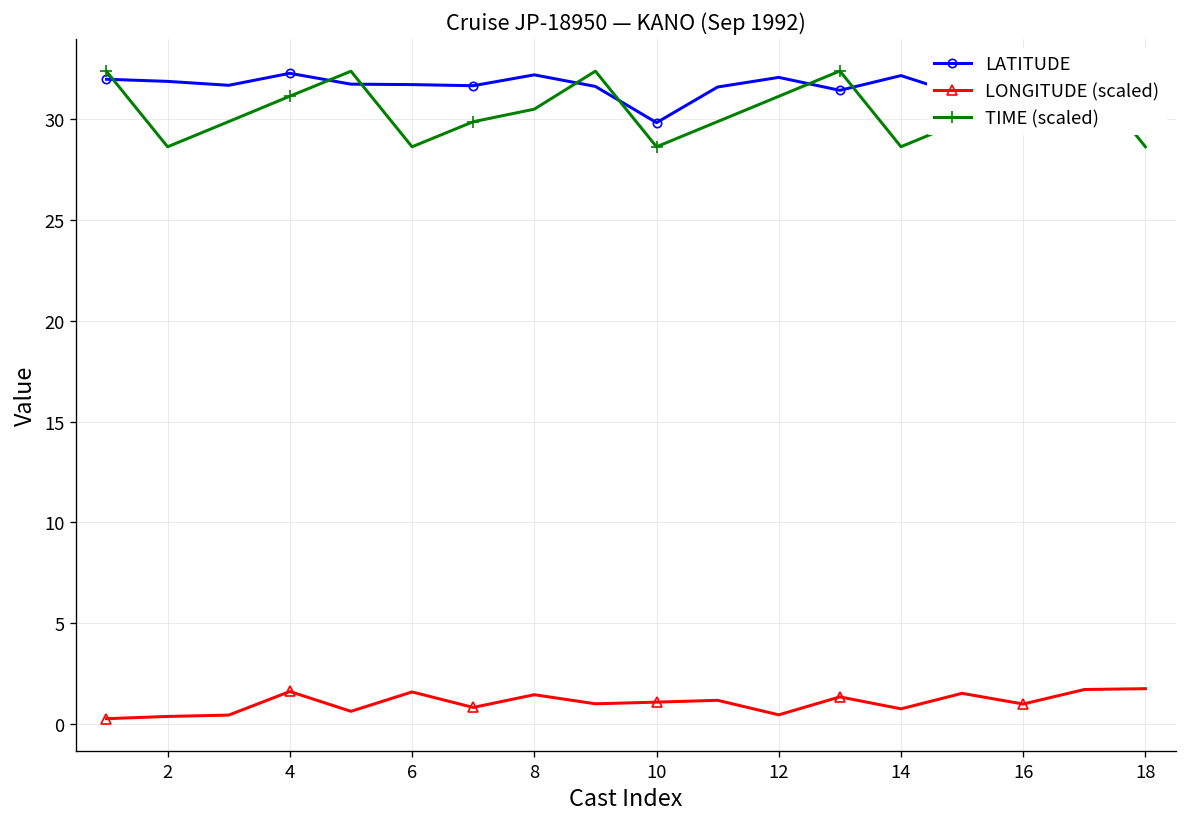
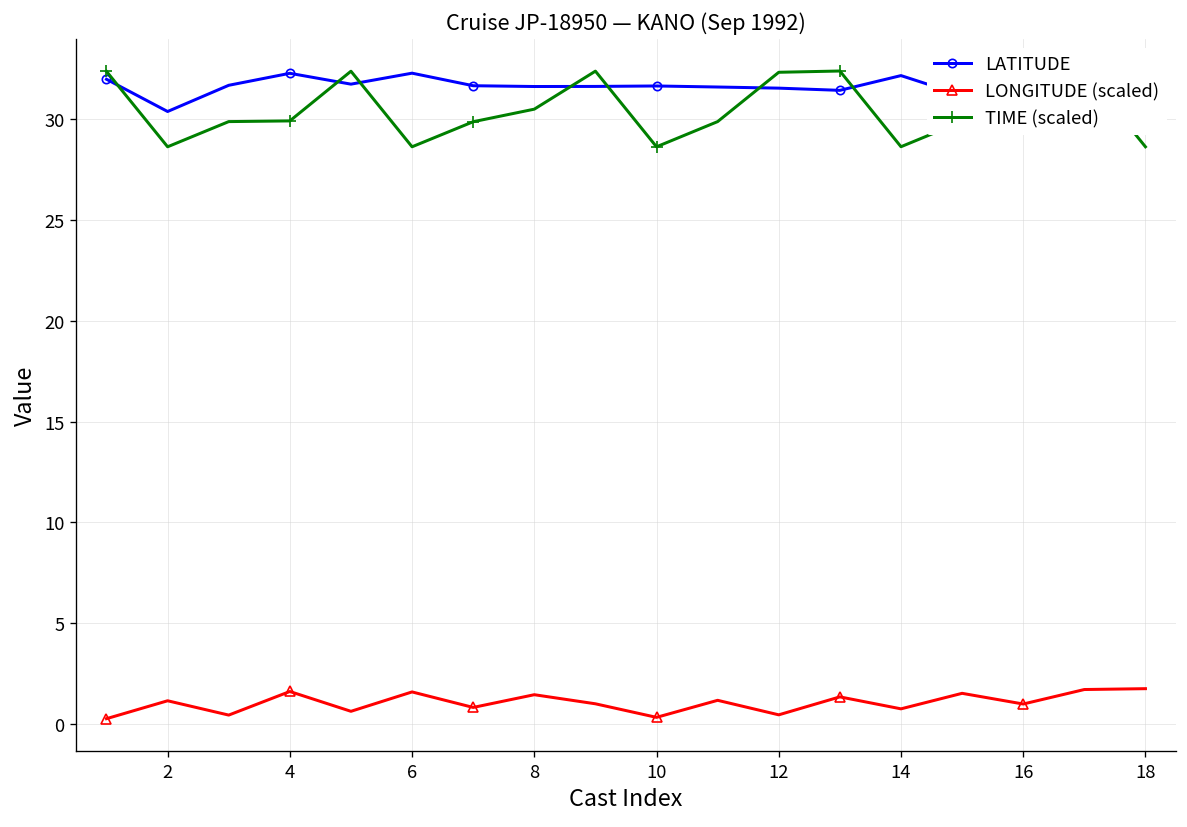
  {
    "LATITUDE": {
-     "2": 31.9,
+     "2": 30.4,
      "4": 32.3,
-     "6": 31.7,
-     "8": 32.2,
-     "10": 29.8,
-     "12": 32.1,
+     "6": 32.3,
+     "8": 31.6,
+     "10": 31.7,
+     "12": 31.5,
      "14": 32.2
    },
    "LONGITUDE (scaled)": {
-     "2": 0.4,
+     "2": 1.1,
      "4": 1.6,
      "6": 1.6,
      "8": 1.4,
-     "10": 1.1,
+     "10": 0.3,
      "12": 0.4,
      "14": 0.7,
      "16": 1.0,
      "18": 1.7
    },
    "TIME (scaled)": {
      "2": 28.6,
-     "4": 31.1,
+     "4": 29.9,
      "6": 28.6,
      "8": 30.5,
      "10": 28.6,
-     "12": 31.1,
+     "12": 32.3,
      "14": 28.6,
      "18": 28.6
    }
  }
